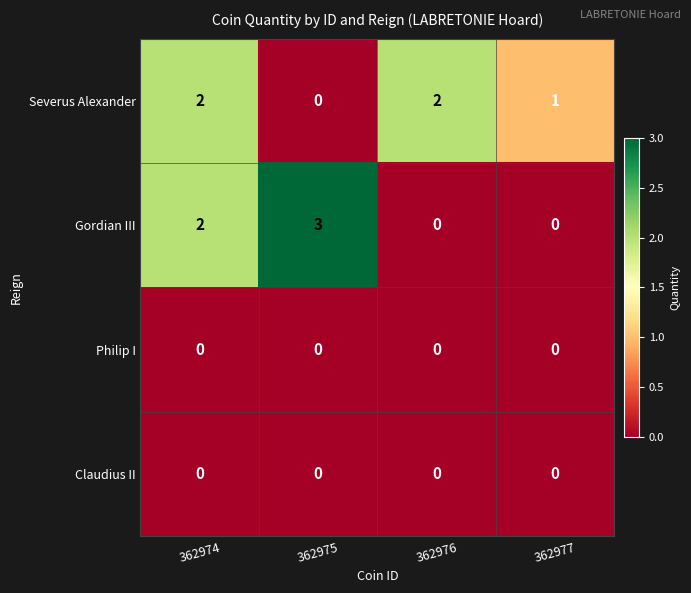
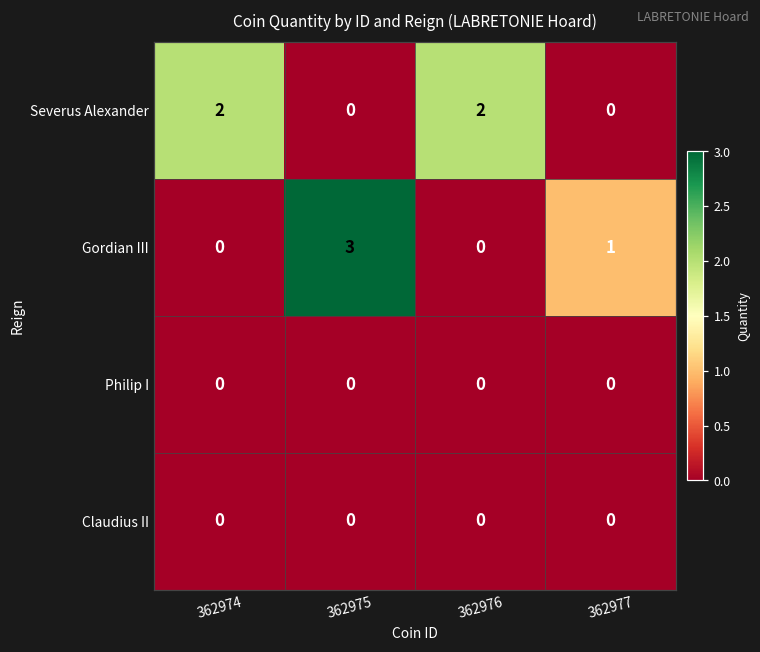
  {
    "Severus Alexander": {
      "362974": 2,
      "362975": 0,
      "362976": 2,
-     "362977": 1
+     "362977": 0
    },
    "Gordian III": {
-     "362974": 2,
+     "362974": 0,
      "362975": 3,
      "362976": 0,
-     "362977": 0
+     "362977": 1
    },
    "Philip I": {
      "362974": 0,
      "362975": 0,
      "362976": 0,
      "362977": 0
    },
    "Claudius II": {
      "362974": 0,
      "362975": 0,
      "362976": 0,
      "362977": 0
    }
  }
